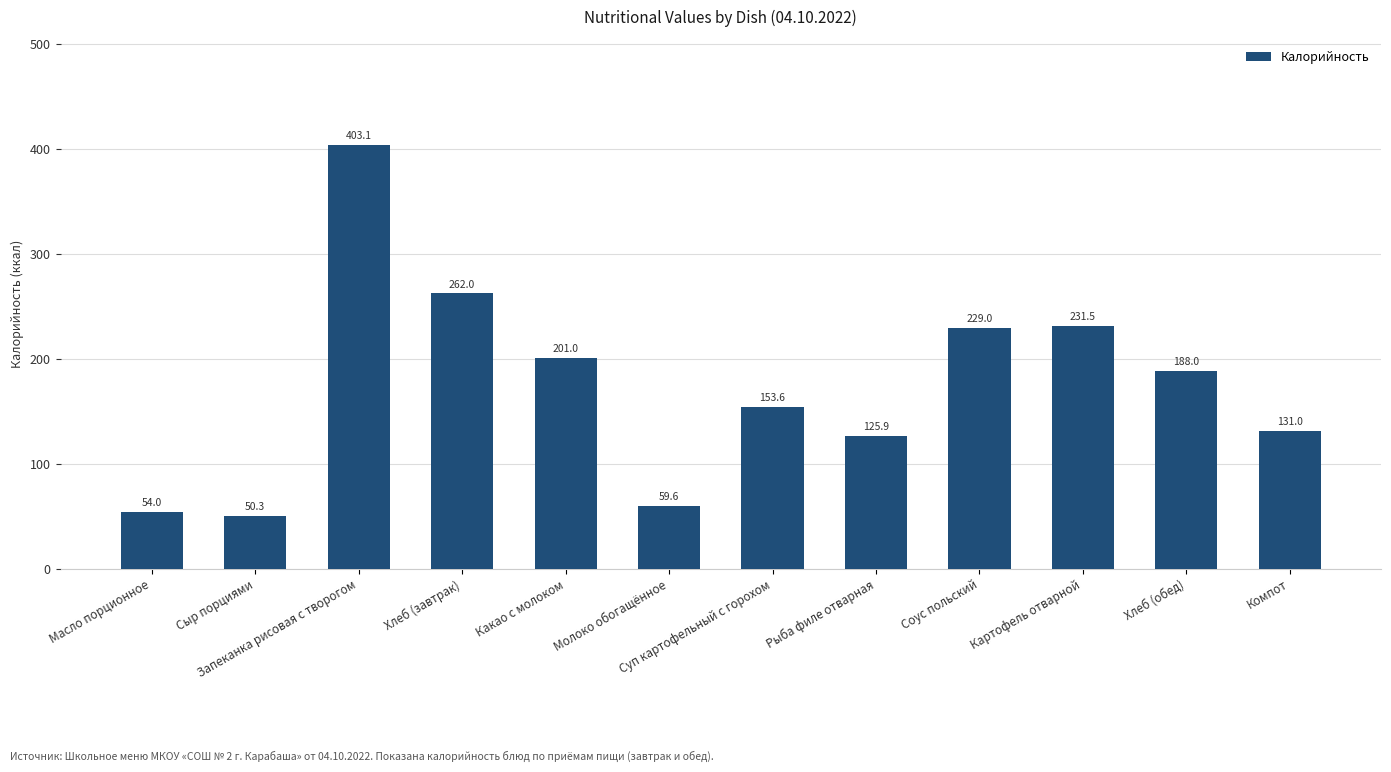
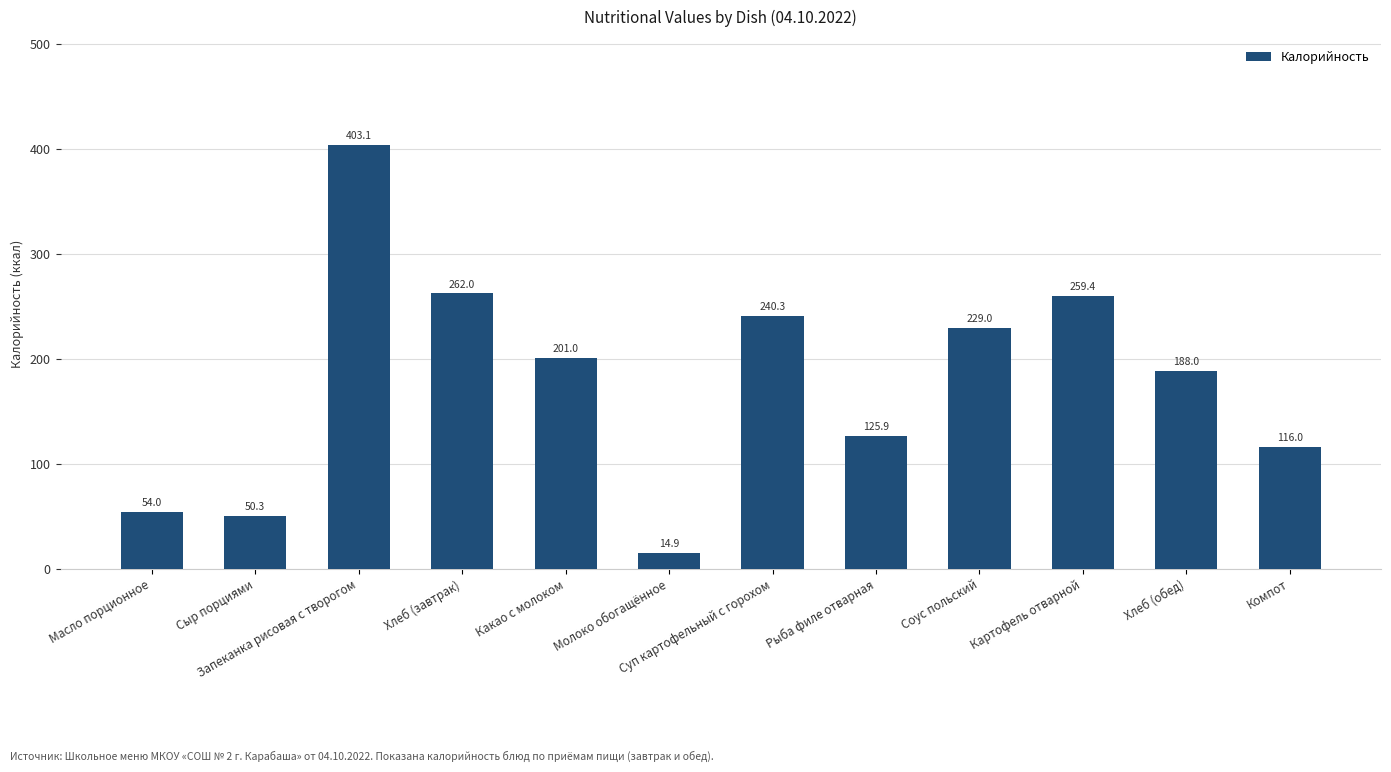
  {
    "Масло порционное": 54.0,
    "Сыр порциями": 50.3,
    "Запеканка рисовая с творогом": 403.1,
    "Хлеб (завтрак)": 262.0,
    "Какао с молоком": 201.0,
-   "Молоко обогащённое": 59.6,
-   "Суп картофельный с горохом": 153.6,
+   "Молоко обогащённое": 14.9,
+   "Суп картофельный с горохом": 240.3,
    "Рыба филе отварная": 125.9,
    "Соус польский": 229.0,
-   "Картофель отварной": 231.5,
+   "Картофель отварной": 259.4,
    "Хлеб (обед)": 188.0,
-   "Компот": 131.0
+   "Компот": 116.0
  }
